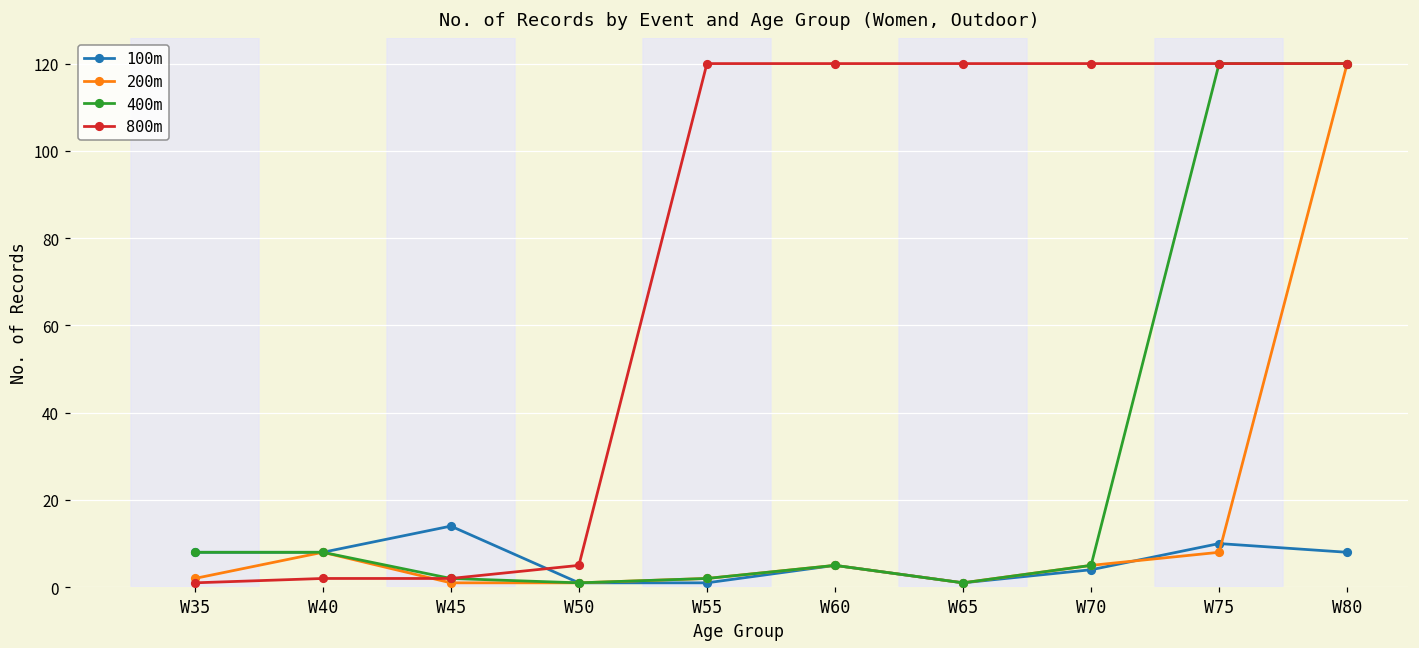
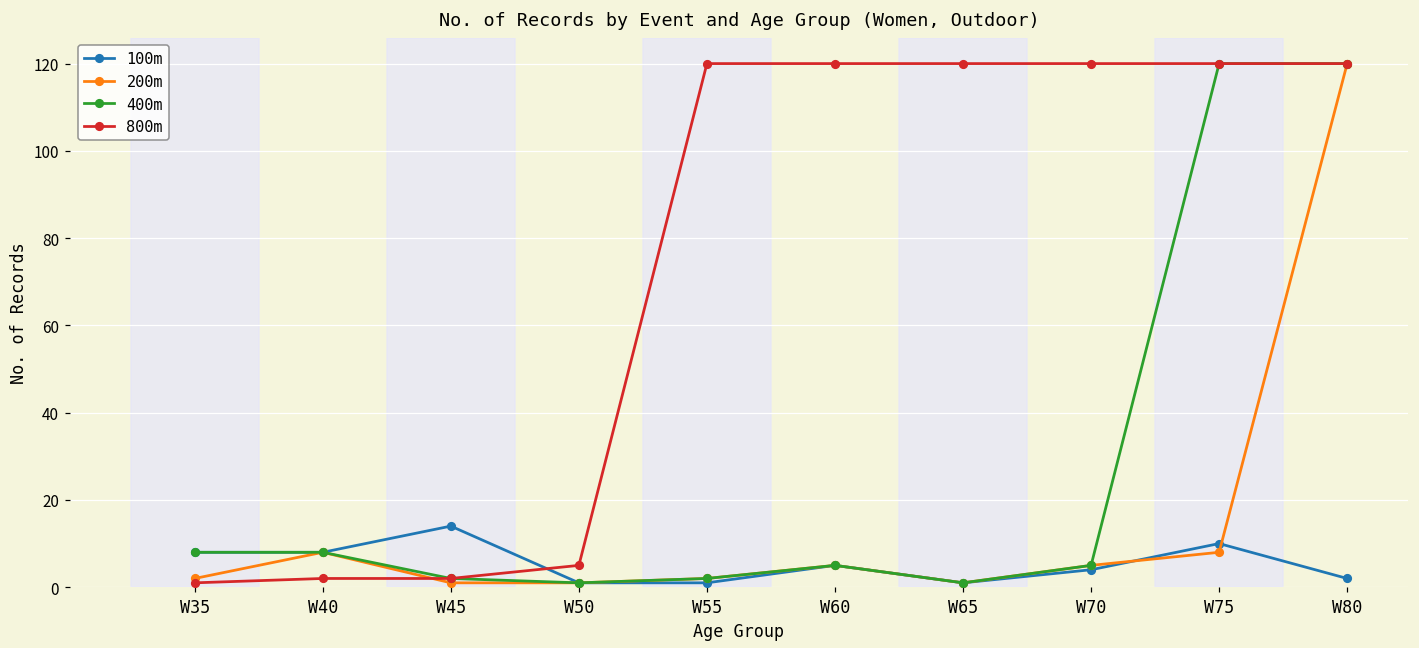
  {
    "100m": {
      "W45": 14,
      "W55": 1,
      "W70": 4,
      "W75": 10,
-     "W80": 8
+     "W80": 2
    },
    "200m": {
      "W35": 2,
      "W45": 1,
      "W75": 8
    },
    "800m": {
      "W35": 1,
      "W40": 2,
      "W50": 5,
      "W55": 120,
      "W60": 120,
      "W65": 120,
      "W70": 120
    }
  }
